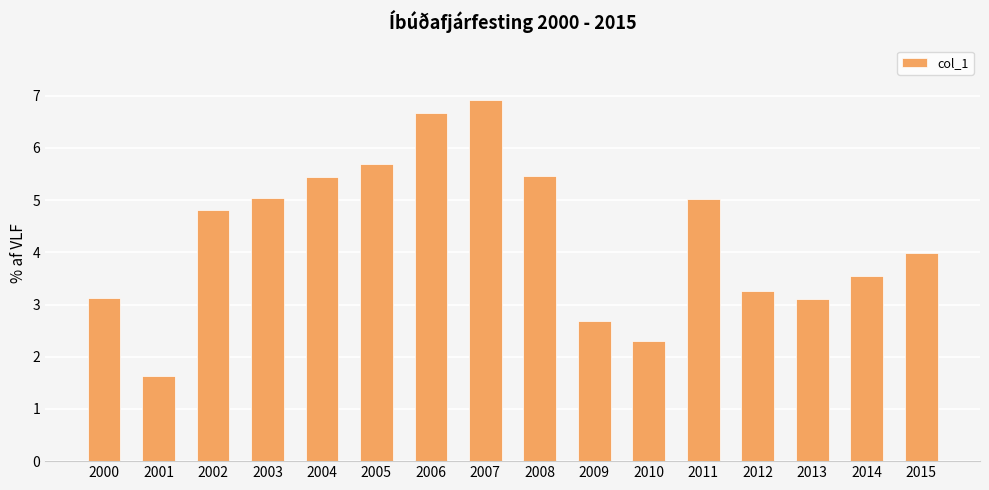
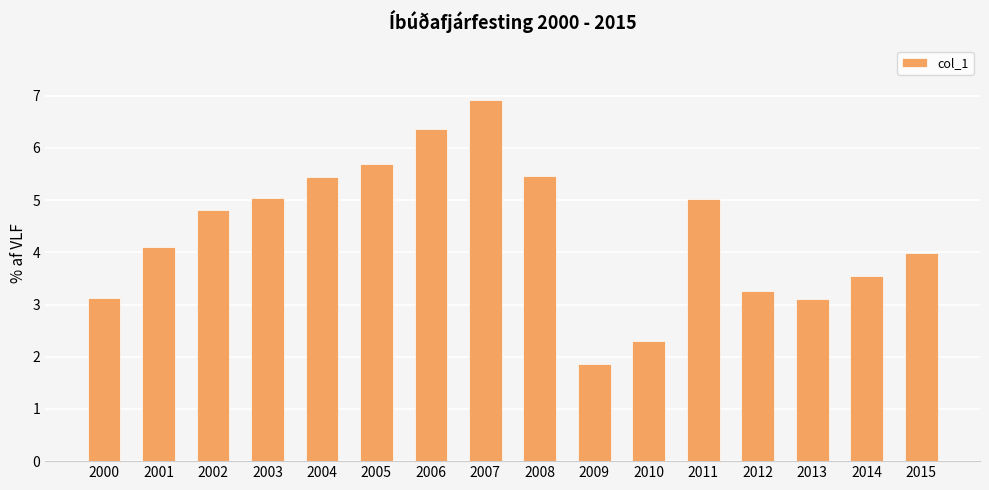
  {
    "2000": 3.1,
-   "2001": 1.6,
+   "2001": 4.1,
    "2002": 4.8,
    "2003": 5.1,
    "2004": 5.4,
    "2005": 5.7,
-   "2006": 6.7,
+   "2006": 6.4,
    "2007": 6.9,
    "2008": 5.5,
-   "2009": 2.7,
+   "2009": 1.9,
    "2010": 2.3,
    "2011": 5.0,
    "2012": 3.3,
    "2013": 3.1,
    "2014": 3.5,
    "2015": 4.0
  }
